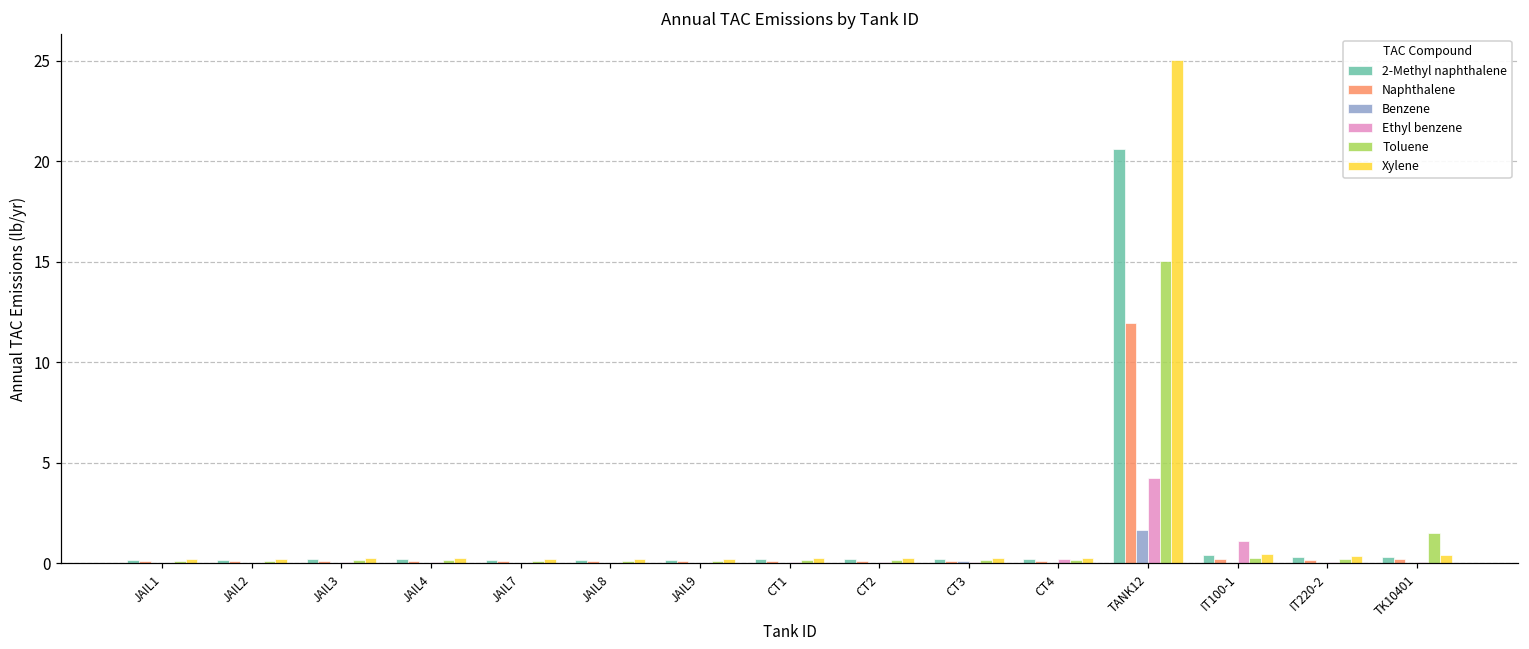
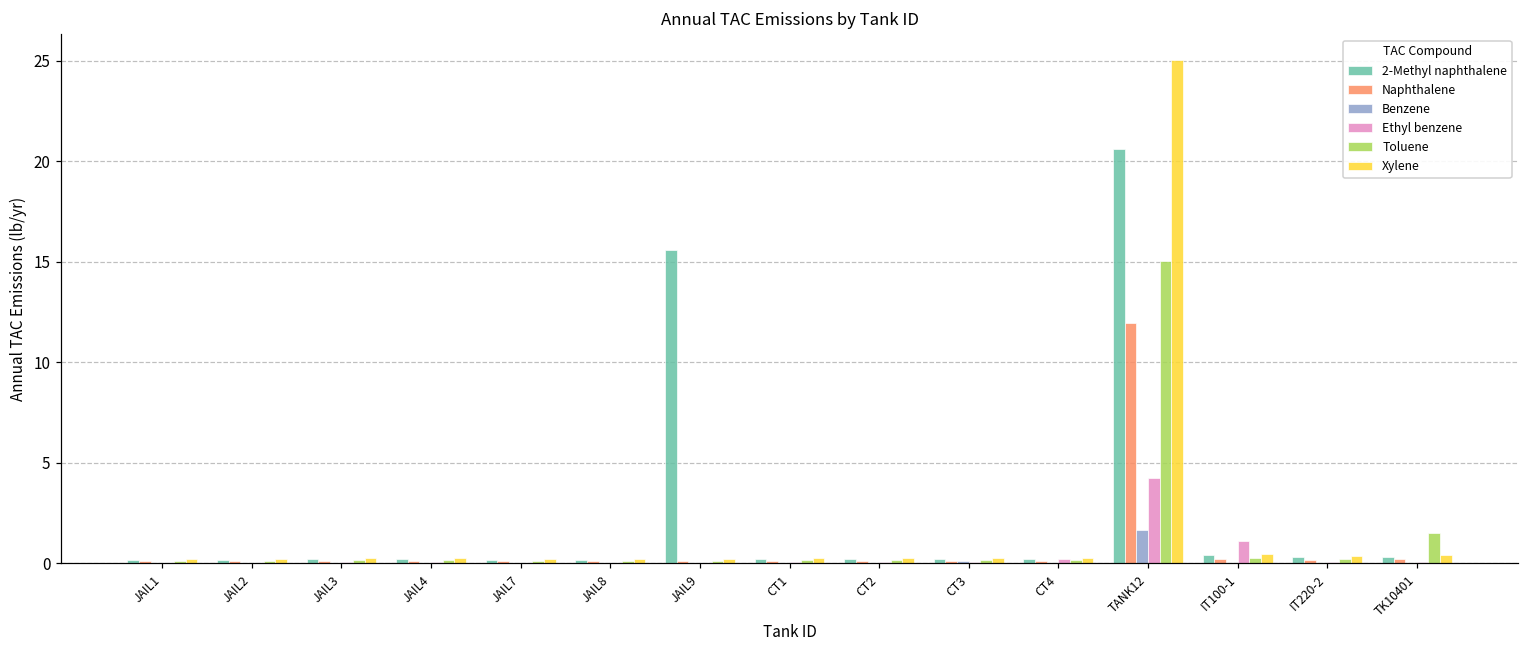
  {
    "2-Methyl naphthalene": {
      "JAIL1": 0.2,
      "JAIL2": 0.2,
      "JAIL3": 0.2,
      "JAIL4": 0.2,
      "JAIL7": 0.2,
      "JAIL8": 0.2,
-     "JAIL9": 0.2,
+     "JAIL9": 15.6,
      "CT1": 0.2,
      "CT2": 0.2,
      "CT3": 0.2,
      "CT4": 0.2,
      "TANK12": 20.6,
      "IT100-1": 0.4,
      "IT220-2": 0.3,
      "TK10401": 0.3
    },
    "Naphthalene": {
      "TANK12": 11.9,
      "IT100-1": 0.2,
      "IT220-2": 0.2,
      "TK10401": 0.2
    },
    "Benzene": {
      "TANK12": 1.7
    },
    "Ethyl benzene": {
      "CT4": 0.2,
      "TANK12": 4.2,
      "IT100-1": 1.1
    },
    "Toluene": {
      "JAIL3": 0.2,
      "JAIL4": 0.2,
      "CT1": 0.2,
      "CT2": 0.2,
      "CT3": 0.2,
      "CT4": 0.2,
      "TANK12": 15.0,
      "IT100-1": 0.3,
      "IT220-2": 0.2,
      "TK10401": 1.5
    },
    "Xylene": {
      "JAIL1": 0.2,
      "JAIL2": 0.2,
      "JAIL3": 0.3,
      "JAIL4": 0.3,
      "JAIL7": 0.2,
      "JAIL8": 0.2,
      "JAIL9": 0.2,
      "CT1": 0.3,
      "CT2": 0.3,
      "CT3": 0.3,
      "CT4": 0.3,
      "TANK12": 25.0,
      "IT100-1": 0.5,
      "IT220-2": 0.4,
      "TK10401": 0.4
    }
  }
